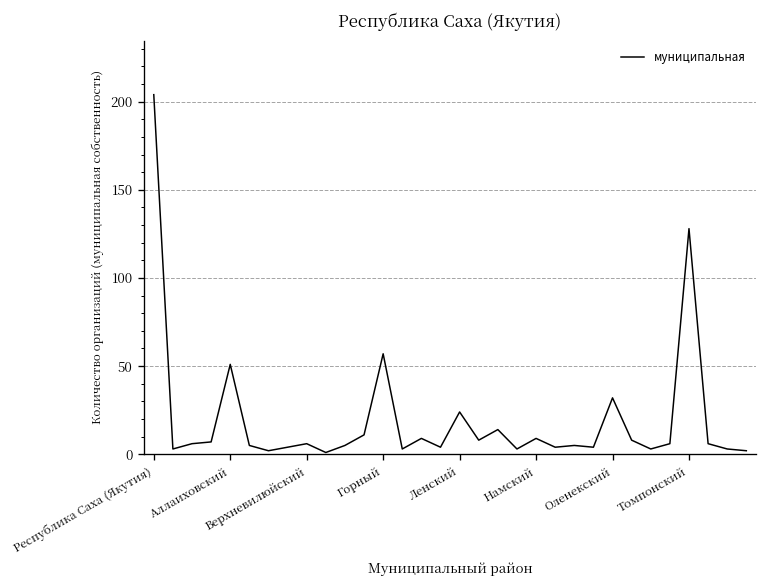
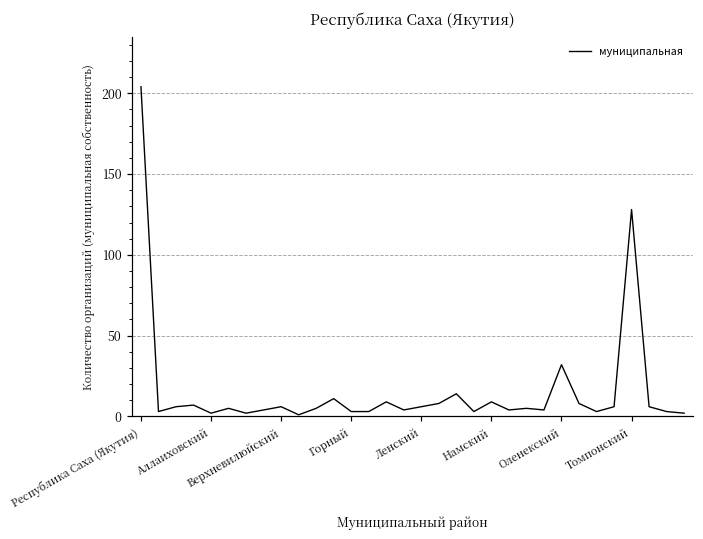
  {
    "Республика Саха (Якутия)": 204,
-   "Аллаиховский": 51,
+   "Аллаиховский": 2,
    "Верхневилюйский": 6,
-   "Горный": 57,
-   "Ленский": 24,
+   "Горный": 3,
+   "Ленский": 6,
    "Намский": 9,
    "Оленекский": 32,
    "Томпонский": 128
  }
